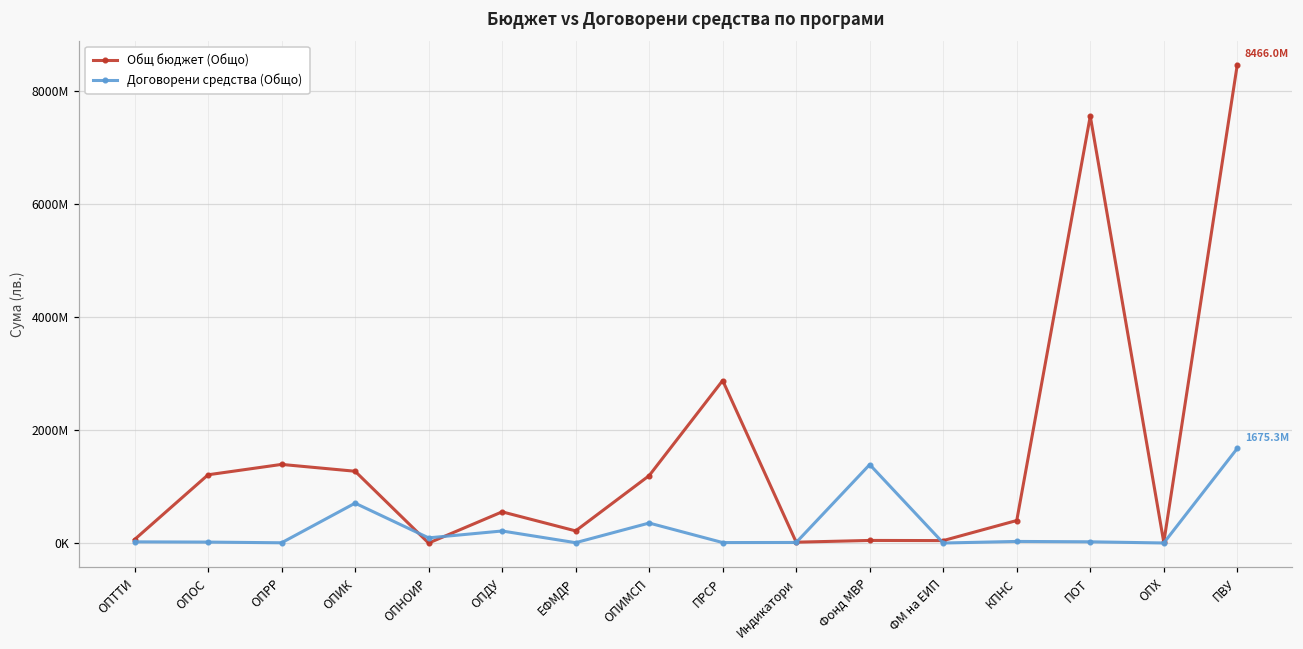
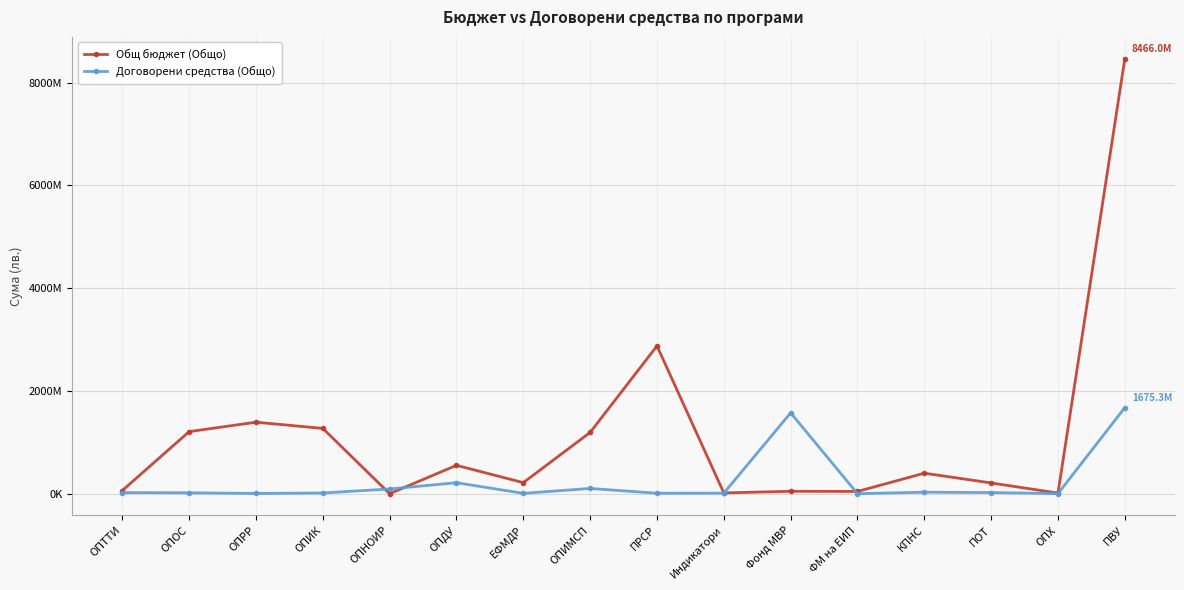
  {
    "Общ бюджет (Общо)": {
      "ОПОС": 1200000000,
      "ОПРР": 1400000000,
      "ОПИК": 1300000000,
      "ОПНОИР": 0,
      "ОПДУ": 600000000,
      "ЕФМДР": 200000000,
      "ОПИМСП": 1200000000,
      "ПРСР": 2900000000,
      "Фонд МВР": 0,
      "КПНС": 400000000,
-     "ПОТ": 7600000000
+     "ПОТ": 200000000
    },
    "Договорени средства (Общо)": {
      "ОПОС": 0,
      "ОПРР": 0,
-     "ОПИК": 700000000,
+     "ОПИК": 0,
      "ОПНОИР": 100000000,
      "ОПДУ": 200000000,
      "ЕФМДР": 0,
-     "ОПИМСП": 400000000,
+     "ОПИМСП": 100000000,
      "ПРСР": 0,
-     "Фонд МВР": 1400000000,
+     "Фонд МВР": 1600000000,
      "КПНС": 0,
      "ПОТ": 0
    }
  }
